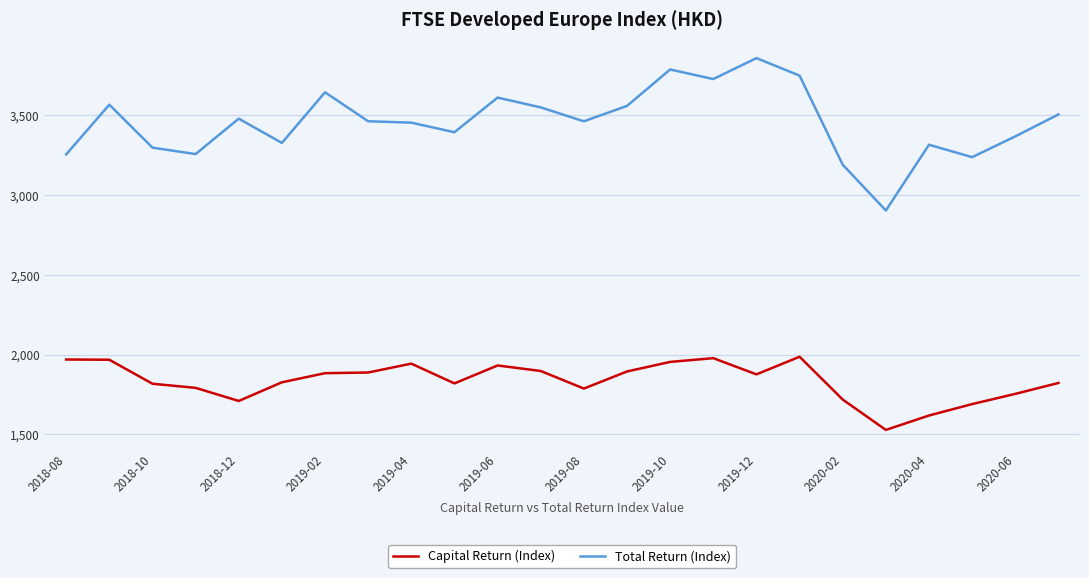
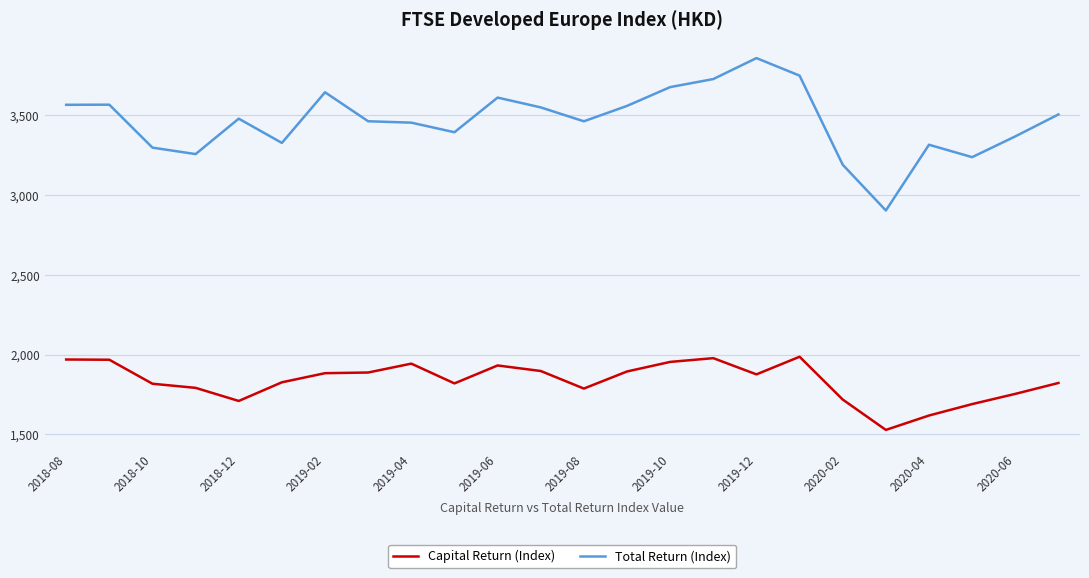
  {
    "Capital Return (Index)": {
      "2018-08": "1,970",
      "2018-10": "1,820",
      "2018-12": "1,710",
      "2019-02": "1,880",
      "2019-04": "1,940",
      "2019-06": "1,930",
      "2019-08": "1,790",
      "2019-10": "1,950",
      "2019-12": "1,880",
      "2020-02": "1,720",
      "2020-04": "1,620",
      "2020-06": "1,750"
    },
    "Total Return (Index)": {
-     "2018-08": "3,250",
+     "2018-08": "3,560",
      "2018-10": "3,300",
      "2018-12": "3,480",
      "2019-02": "3,640",
      "2019-04": "3,450",
      "2019-06": "3,610",
      "2019-08": "3,460",
-     "2019-10": "3,790",
+     "2019-10": "3,680",
      "2019-12": "3,860",
      "2020-02": "3,190",
      "2020-04": "3,310",
      "2020-06": "3,370"
    }
  }
